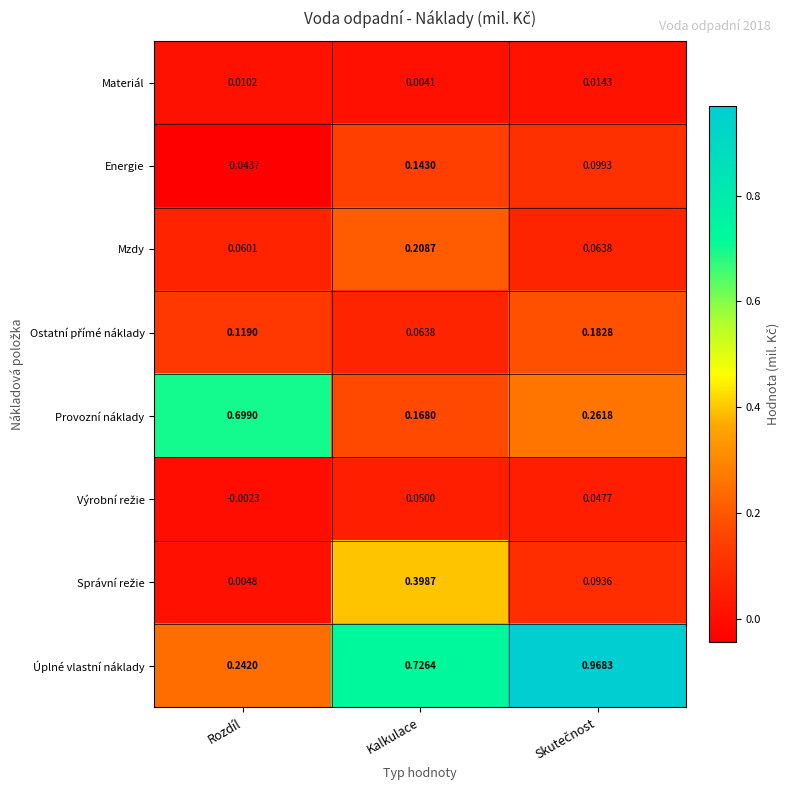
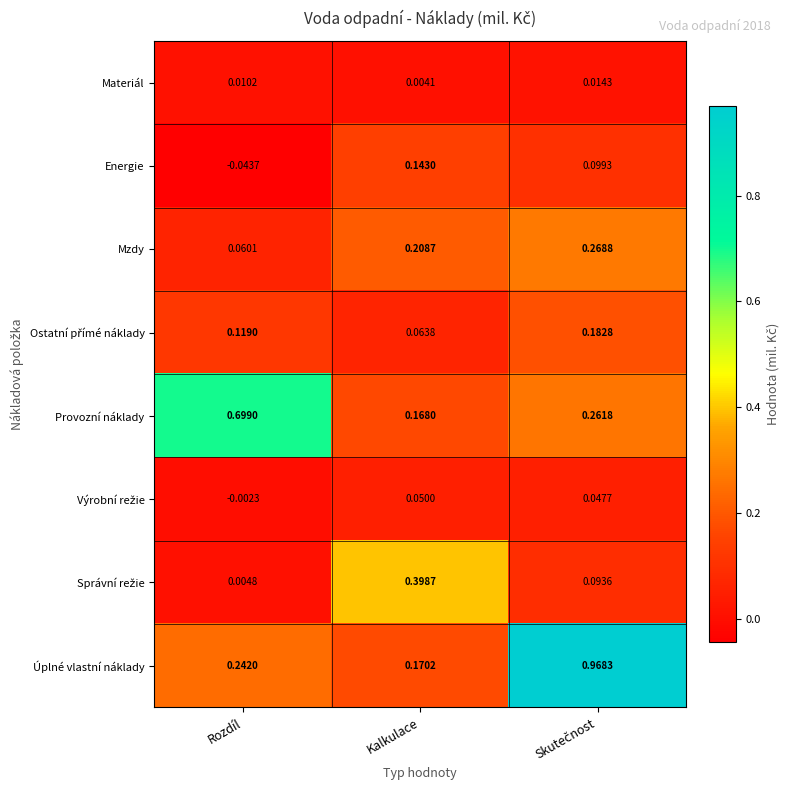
  {
    "Materiál": {
      "Rozdíl": 0.0102,
      "Kalkulace": 0.0041,
      "Skutečnost": 0.0143
    },
    "Energie": {
      "Rozdíl": -0.0437,
      "Kalkulace": 0.1430,
      "Skutečnost": 0.0993
    },
    "Mzdy": {
      "Rozdíl": 0.0601,
      "Kalkulace": 0.2087,
-     "Skutečnost": 0.0638
+     "Skutečnost": 0.2688
    },
    "Ostatní přímé náklady": {
      "Rozdíl": 0.1190,
      "Kalkulace": 0.0638,
      "Skutečnost": 0.1828
    },
    "Provozní náklady": {
      "Rozdíl": 0.6990,
      "Kalkulace": 0.1680,
      "Skutečnost": 0.2618
    },
    "Výrobní režie": {
      "Rozdíl": -0.0023,
      "Kalkulace": 0.0500,
      "Skutečnost": 0.0477
    },
    "Správní režie": {
      "Rozdíl": 0.0048,
      "Kalkulace": 0.3987,
      "Skutečnost": 0.0936
    },
    "Úplné vlastní náklady": {
      "Rozdíl": 0.2420,
-     "Kalkulace": 0.7264,
+     "Kalkulace": 0.1702,
      "Skutečnost": 0.9683
    }
  }
